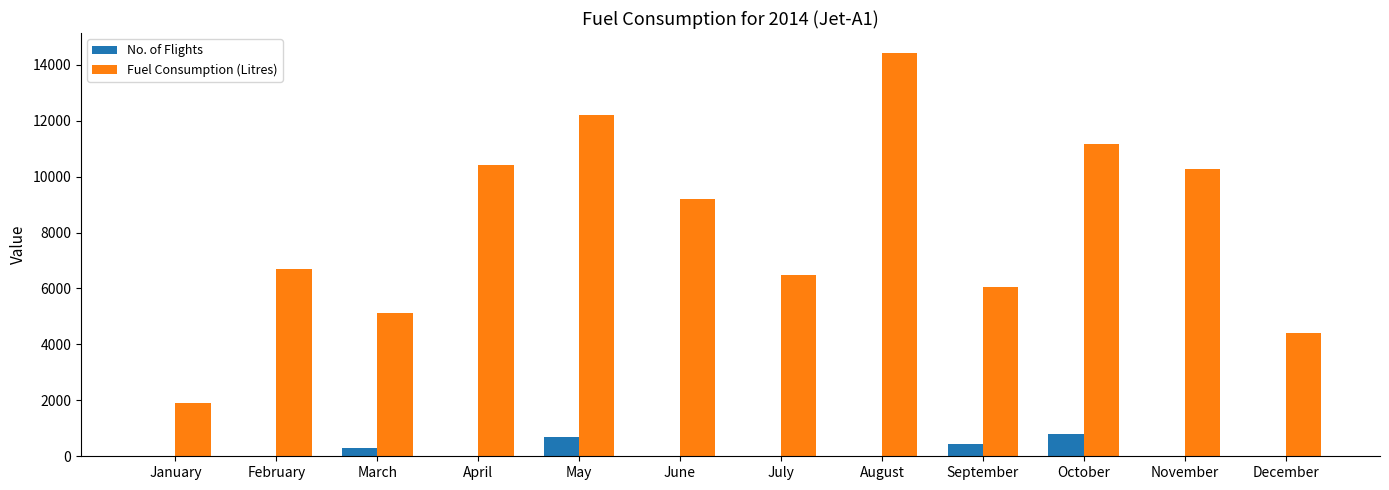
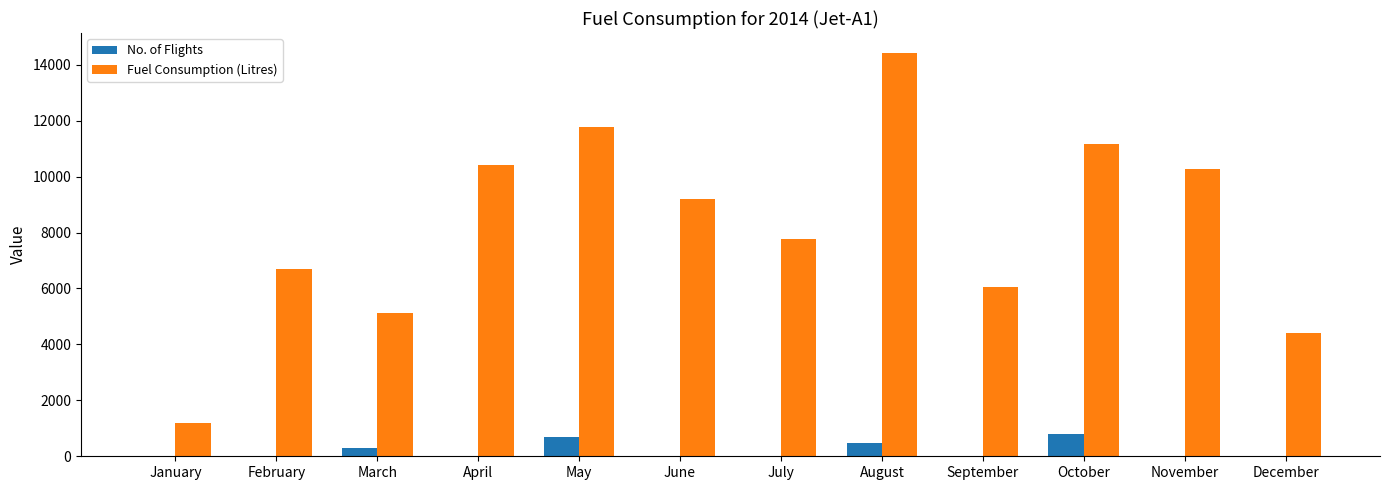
  {
    "No. of Flights": {
      "March": 300,
      "May": 700,
-     "August": 0,
-     "September": 400,
+     "August": 500,
+     "September": 0,
      "October": 800,
      "November": 0,
      "December": 0
    },
    "Fuel Consumption (Litres)": {
-     "January": 1900,
+     "January": 1200,
      "February": 6700,
      "March": 5100,
      "April": 10400,
-     "May": 12200,
+     "May": 11800,
      "June": 9200,
-     "July": 6500,
+     "July": 7800,
      "August": 14400,
      "September": 6100,
      "October": 11200,
      "November": 10300,
      "December": 4400
    }
  }
